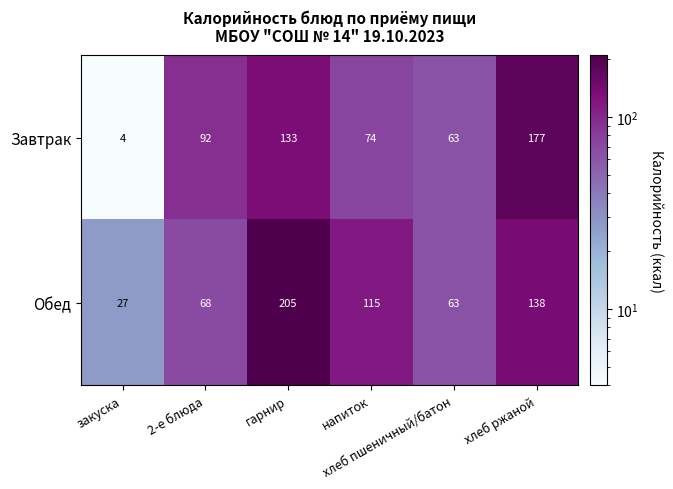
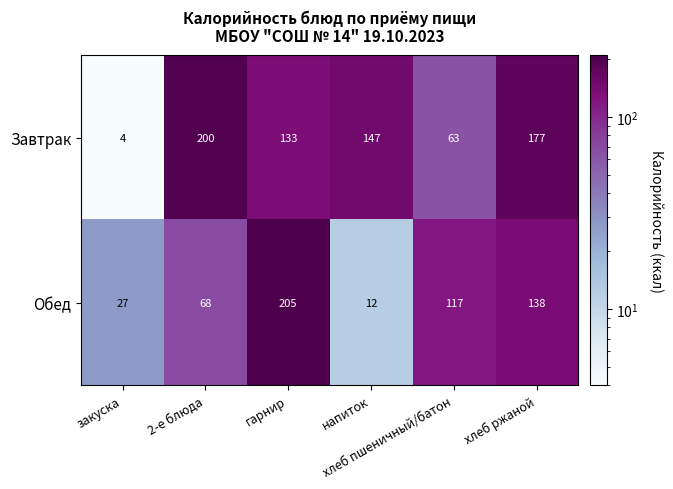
  {
    "Завтрак": {
      "закуска": 4,
-     "2-е блюда": 92,
+     "2-е блюда": 200,
      "гарнир": 133,
-     "напиток": 74,
+     "напиток": 147,
      "хлеб пшеничный/батон": 63,
      "хлеб ржаной": 177
    },
    "Обед": {
      "закуска": 27,
      "2-е блюда": 68,
      "гарнир": 205,
-     "напиток": 115,
-     "хлеб пшеничный/батон": 63,
+     "напиток": 12,
+     "хлеб пшеничный/батон": 117,
      "хлеб ржаной": 138
    }
  }
